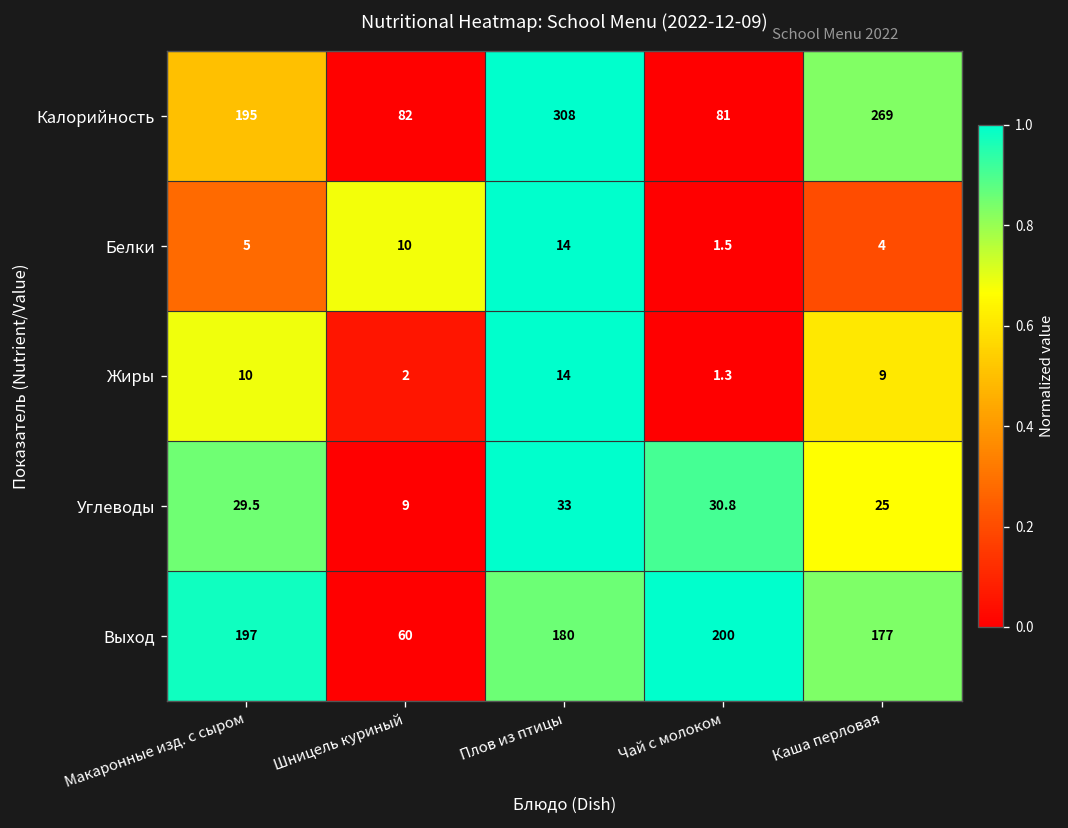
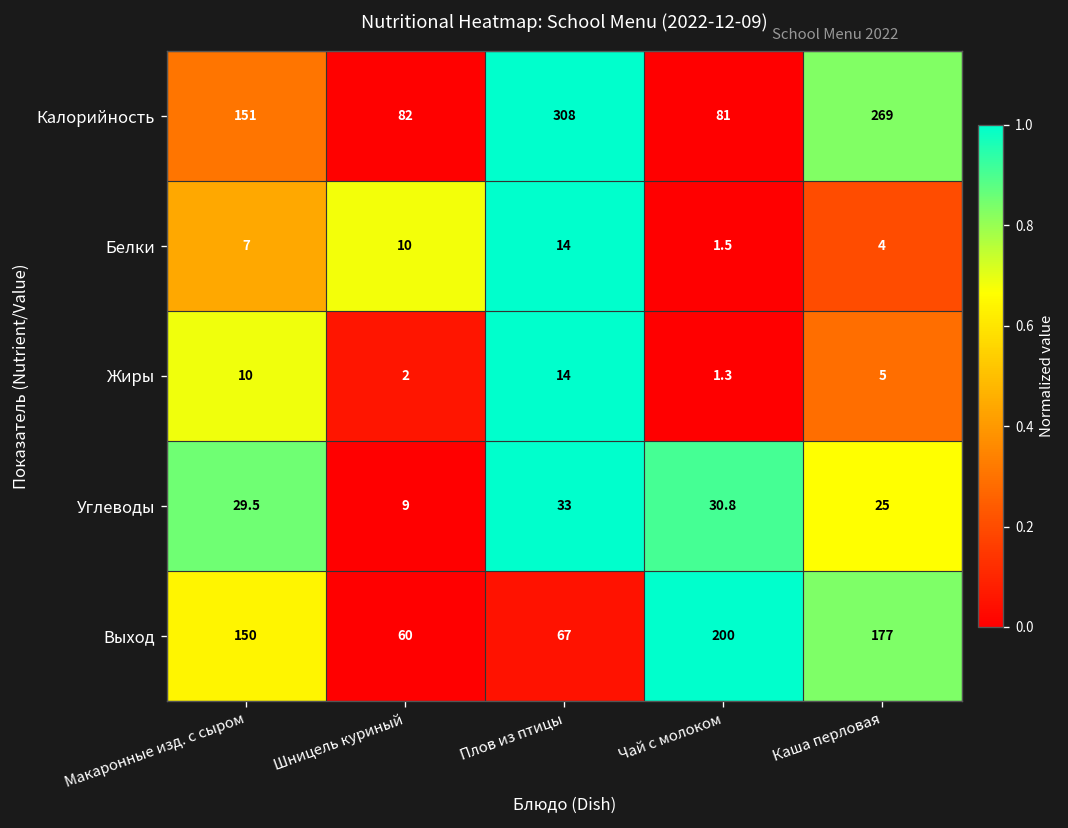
  {
    "Калорийность": {
-     "Макаронные изд. с сыром": 195,
+     "Макаронные изд. с сыром": 151,
      "Шницель куриный": 82,
      "Плов из птицы": 308,
      "Чай с молоком": 81,
      "Каша перловая": 269
    },
    "Белки": {
-     "Макаронные изд. с сыром": 5,
+     "Макаронные изд. с сыром": 7,
      "Шницель куриный": 10,
      "Плов из птицы": 14,
      "Чай с молоком": 1.5,
      "Каша перловая": 4
    },
    "Жиры": {
      "Макаронные изд. с сыром": 10,
      "Шницель куриный": 2,
      "Плов из птицы": 14,
      "Чай с молоком": 1.3,
-     "Каша перловая": 9
+     "Каша перловая": 5
    },
    "Углеводы": {
      "Макаронные изд. с сыром": 29.5,
      "Шницель куриный": 9,
      "Плов из птицы": 33,
      "Чай с молоком": 30.8,
      "Каша перловая": 25
    },
    "Выход": {
-     "Макаронные изд. с сыром": 197,
+     "Макаронные изд. с сыром": 150,
      "Шницель куриный": 60,
-     "Плов из птицы": 180,
+     "Плов из птицы": 67,
      "Чай с молоком": 200,
      "Каша перловая": 177
    }
  }
